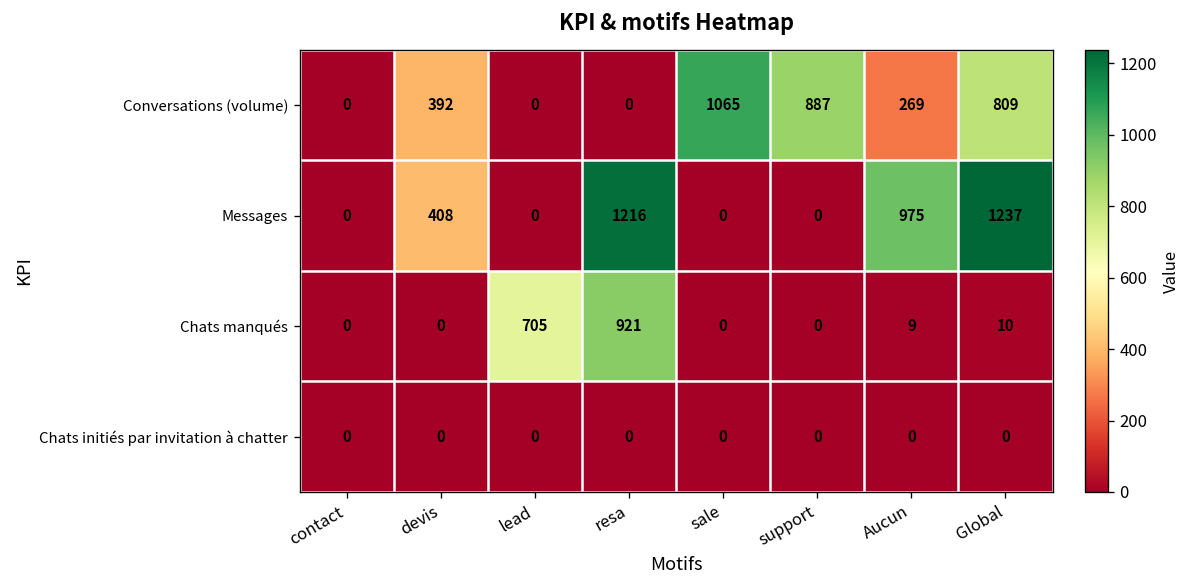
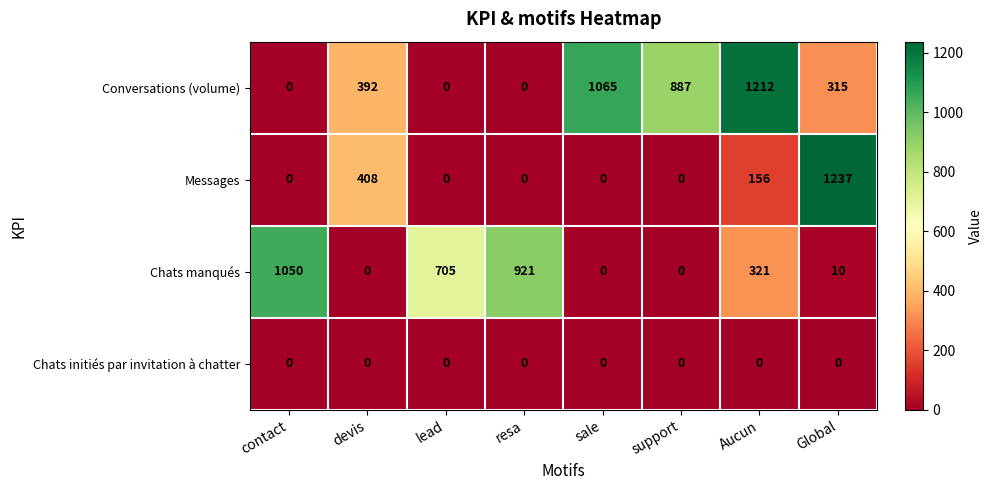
  {
    "Conversations (volume)": {
      "contact": 0,
      "devis": 392,
      "lead": 0,
      "resa": 0,
      "sale": 1065,
      "support": 887,
-     "Aucun": 269,
-     "Global": 809
+     "Aucun": 1212,
+     "Global": 315
    },
    "Messages": {
      "contact": 0,
      "devis": 408,
      "lead": 0,
-     "resa": 1216,
+     "resa": 0,
      "sale": 0,
      "support": 0,
-     "Aucun": 975,
+     "Aucun": 156,
      "Global": 1237
    },
    "Chats manqués": {
-     "contact": 0,
+     "contact": 1050,
      "devis": 0,
      "lead": 705,
      "resa": 921,
      "sale": 0,
      "support": 0,
-     "Aucun": 9,
+     "Aucun": 321,
      "Global": 10
    },
    "Chats initiés par invitation à chatter": {
      "contact": 0,
      "devis": 0,
      "lead": 0,
      "resa": 0,
      "sale": 0,
      "support": 0,
      "Aucun": 0,
      "Global": 0
    }
  }
